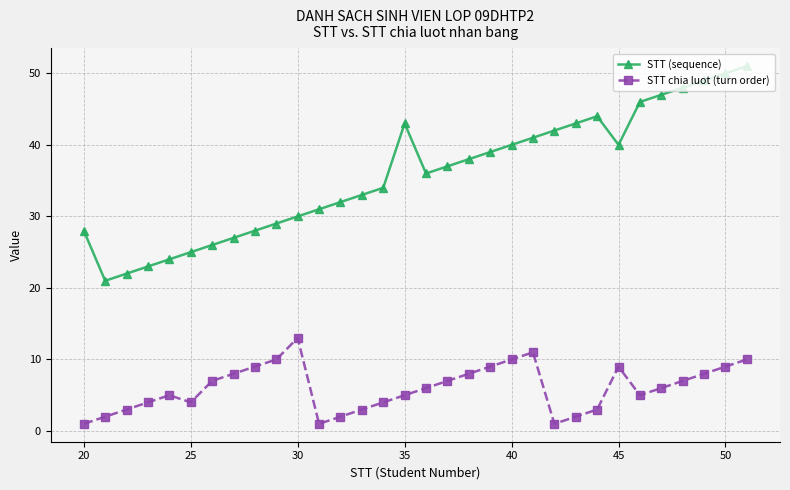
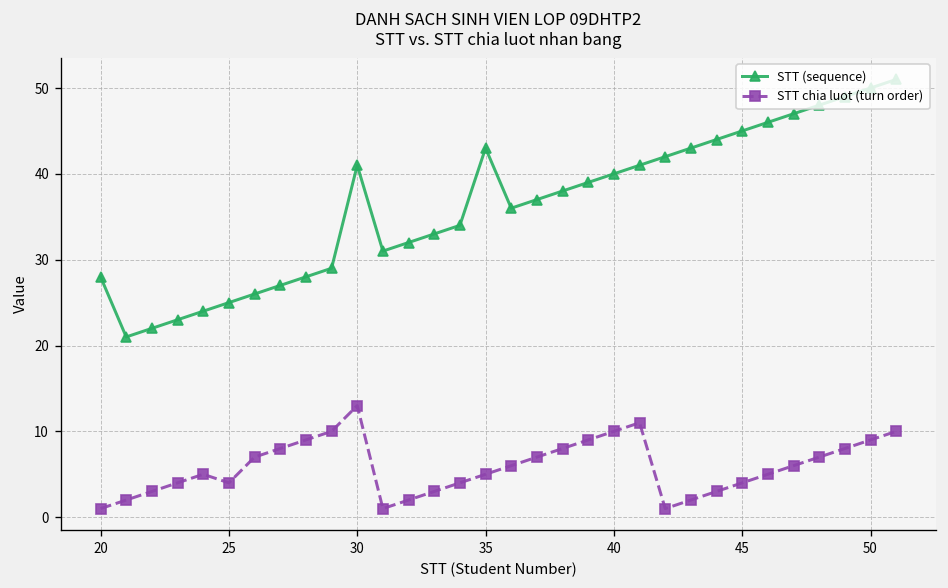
  {
    "STT (sequence)": {
      "20": 28,
      "25": 25,
-     "30": 30,
+     "30": 41,
      "35": 43,
      "40": 40,
-     "45": 40
+     "45": 45
    },
    "STT chia luot (turn order)": {
      "20": 1,
      "25": 4,
      "30": 13,
      "35": 5,
      "40": 10,
-     "45": 9,
+     "45": 4,
      "50": 9
    }
  }
